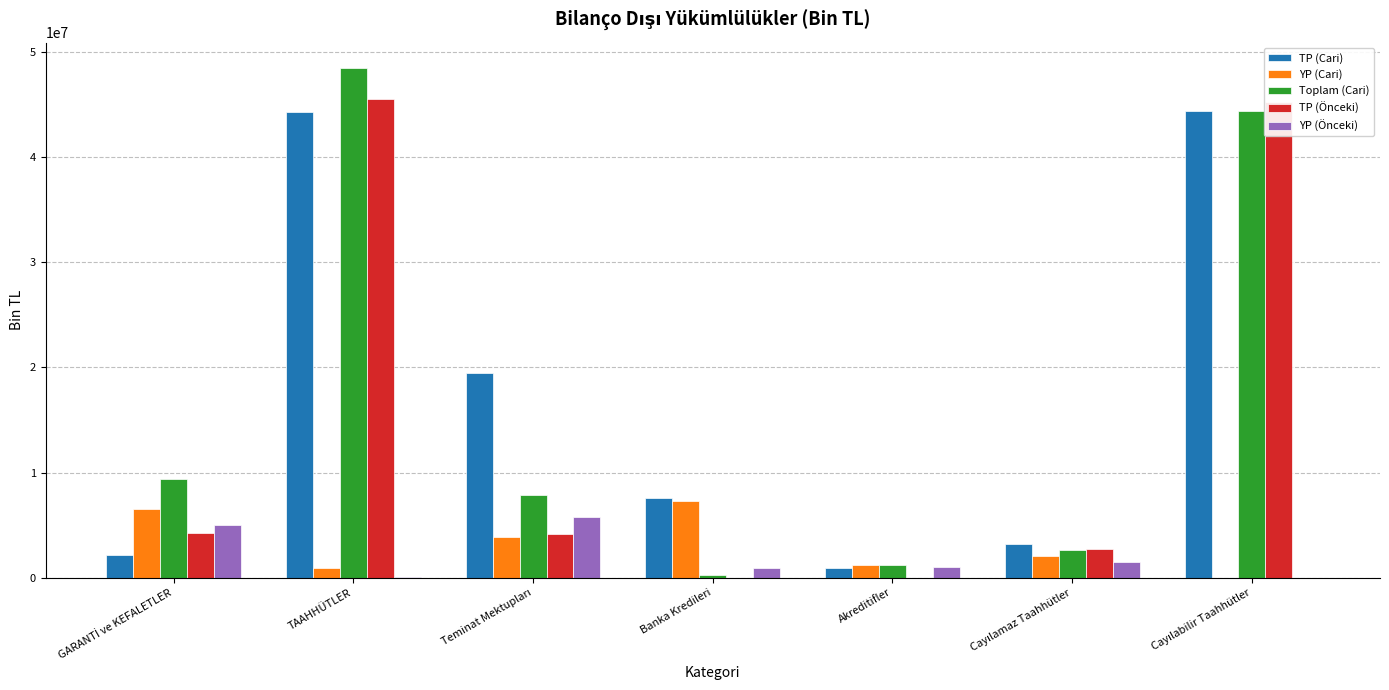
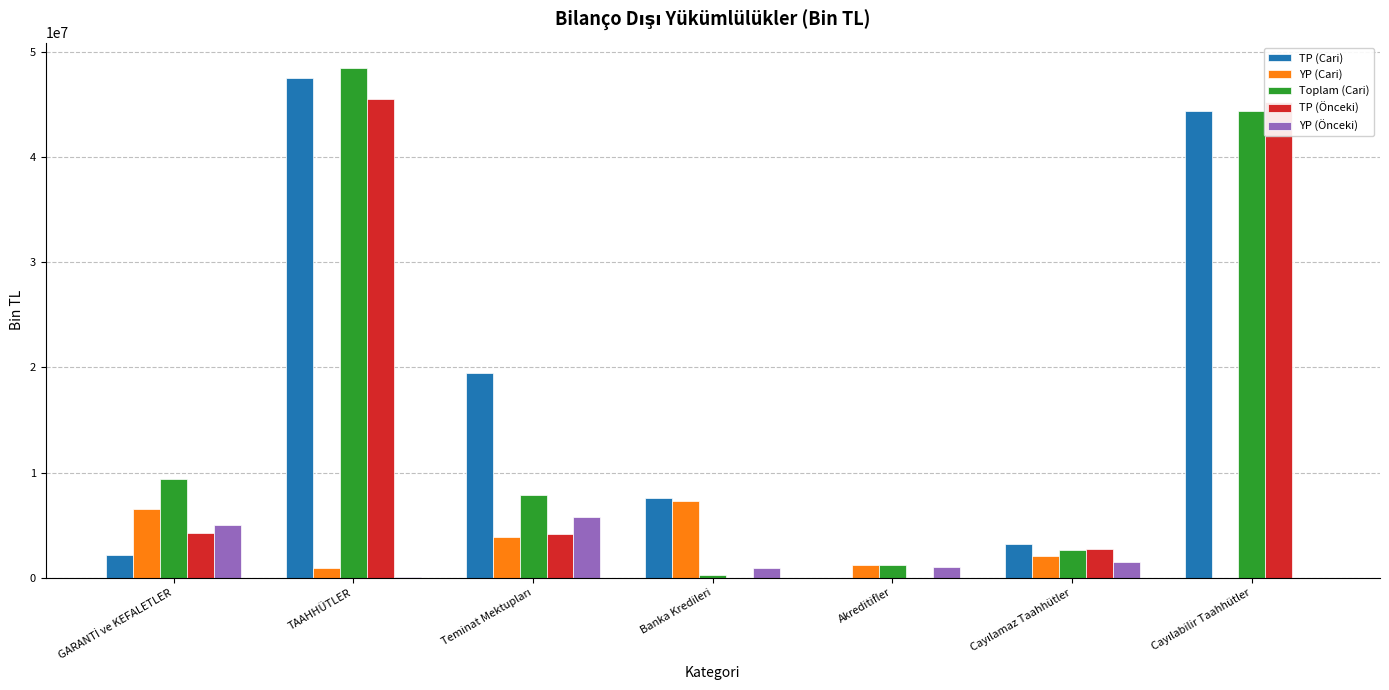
  {
    "TP (Cari)": {
      "GARANTİ ve KEFALETLER": 2200000,
-     "TAAHHÜTLER": 44300000,
+     "TAAHHÜTLER": 47500000,
      "Teminat Mektupları": 19500000,
      "Banka Kredileri": 7500000,
-     "Akreditifler": 900000,
+     "Akreditifler": 0,
      "Cayılamaz Taahhütler": 3200000,
      "Cayılabilir Taahhütler": 44400000
    },
    "YP (Cari)": {
      "GARANTİ ve KEFALETLER": 6600000,
      "TAAHHÜTLER": 900000,
      "Teminat Mektupları": 3900000,
      "Banka Kredileri": 7300000,
      "Akreditifler": 1200000,
      "Cayılamaz Taahhütler": 2100000,
      "Cayılabilir Taahhütler": 0
    },
    "Toplam (Cari)": {
      "GARANTİ ve KEFALETLER": 9400000,
      "TAAHHÜTLER": 48400000,
      "Teminat Mektupları": 7800000,
      "Banka Kredileri": 300000,
      "Akreditifler": 1200000,
      "Cayılamaz Taahhütler": 2700000,
      "Cayılabilir Taahhütler": 44400000
    },
    "TP (Önceki)": {
      "GARANTİ ve KEFALETLER": 4200000,
      "TAAHHÜTLER": 45500000,
      "Teminat Mektupları": 4200000,
      "Cayılamaz Taahhütler": 2700000
    },
    "YP (Önceki)": {
      "GARANTİ ve KEFALETLER": 5000000,
      "Teminat Mektupları": 5800000,
      "Banka Kredileri": 900000,
      "Akreditifler": 1000000,
      "Cayılamaz Taahhütler": 1500000,
      "Cayılabilir Taahhütler": 0
    }
  }
